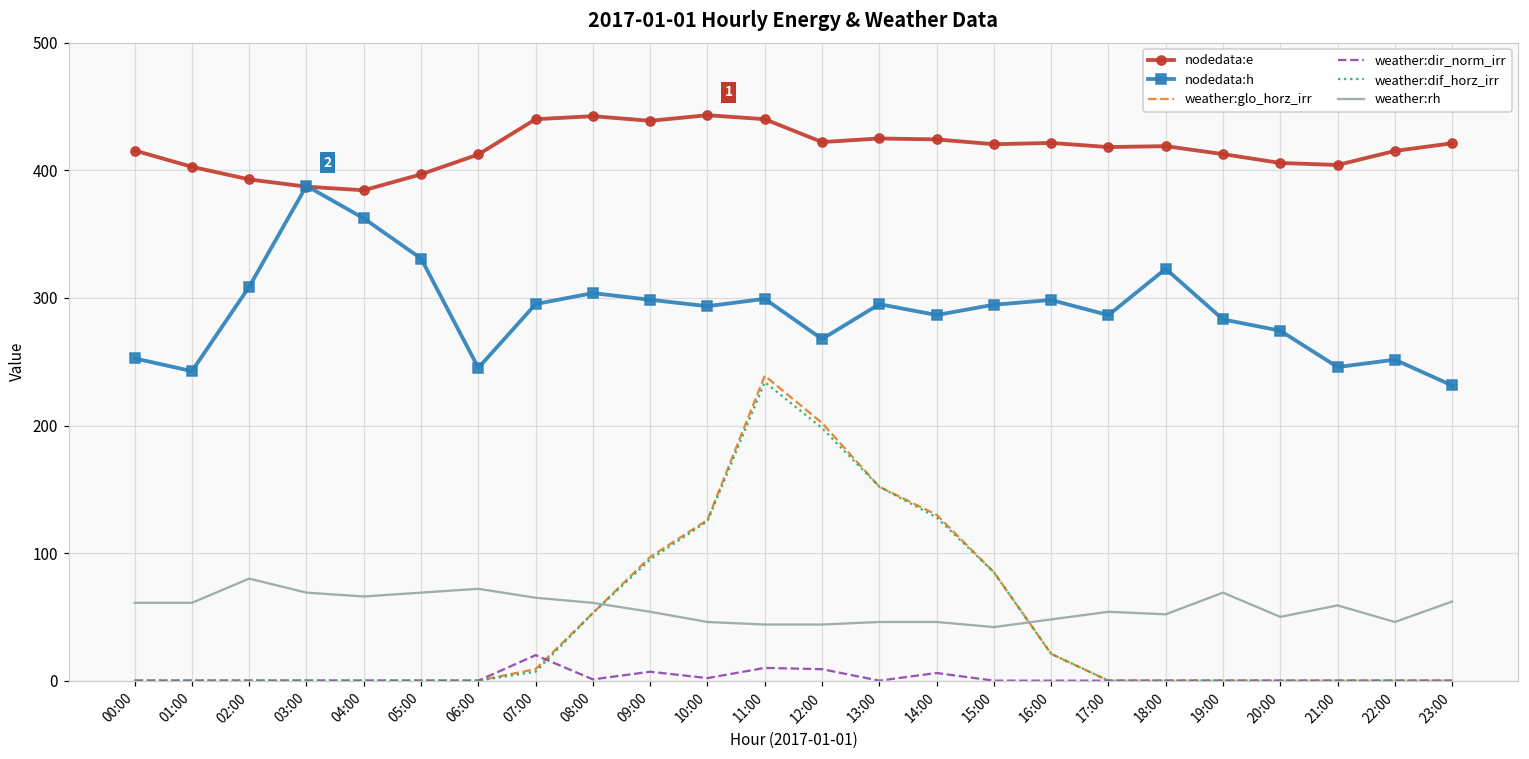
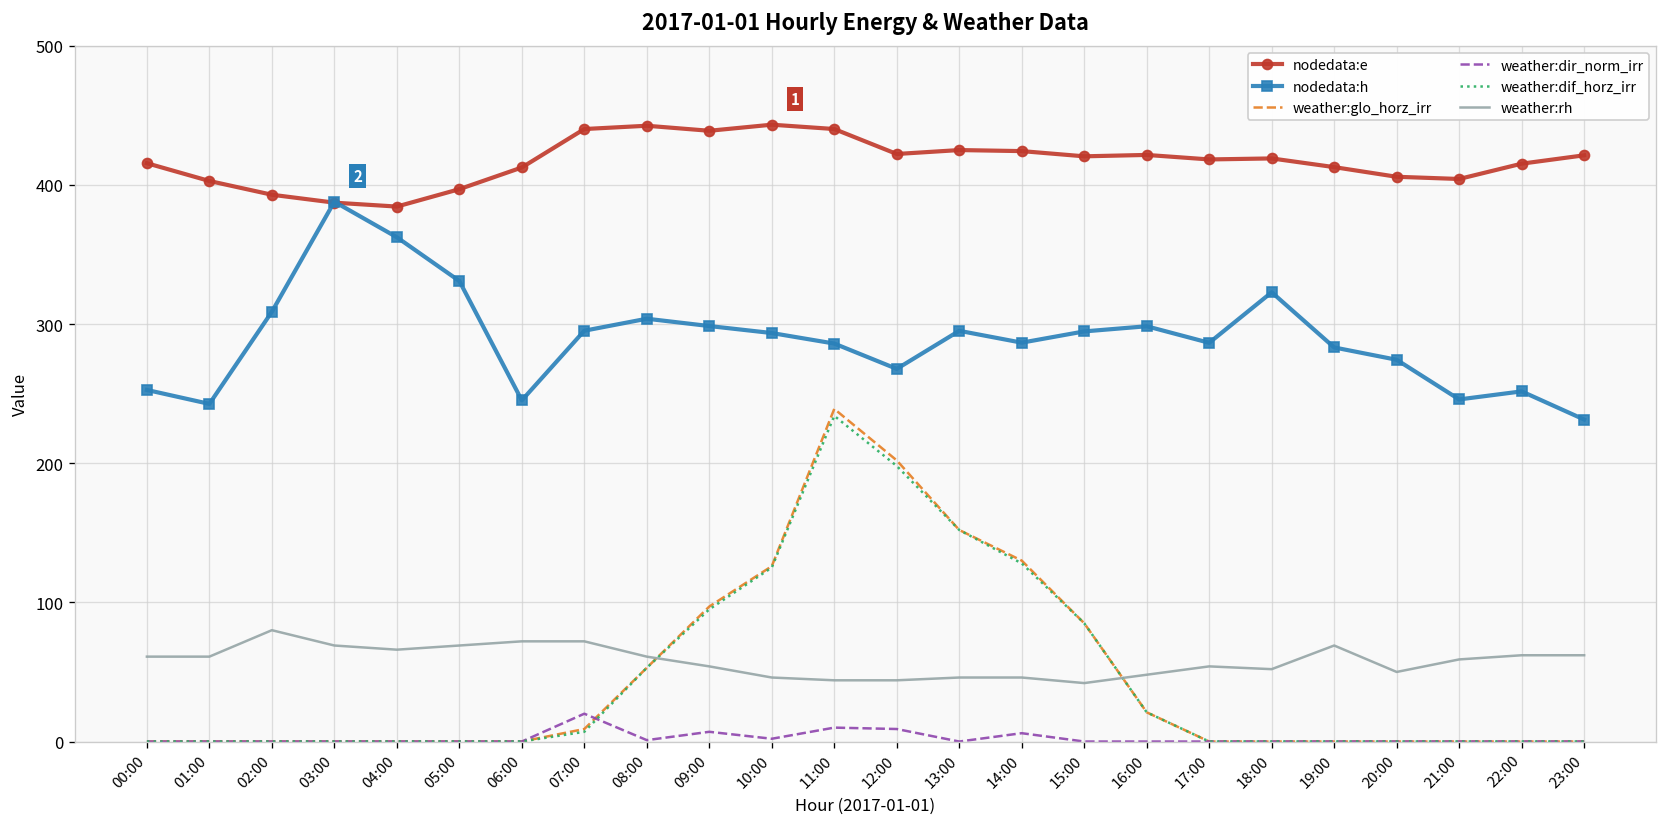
  {
    "nodedata:e": {
      "00:00": 416,
      "01:00": 403,
      "02:00": 393,
      "04:00": 384,
      "05:00": 397,
      "06:00": 412,
      "07:00": 440,
      "08:00": 442,
      "09:00": 439,
      "11:00": 440,
      "12:00": 422,
      "13:00": 425,
      "14:00": 424,
      "15:00": 420,
      "16:00": 421,
      "17:00": 418,
      "18:00": 419,
      "19:00": 413,
      "20:00": 406,
      "21:00": 404,
      "22:00": 415,
      "23:00": 421
    },
    "nodedata:h": {
      "00:00": 253,
      "01:00": 243,
      "02:00": 309,
      "04:00": 362,
      "05:00": 331,
      "06:00": 245,
      "07:00": 295,
      "08:00": 304,
      "09:00": 299,
      "10:00": 294,
-     "11:00": 299,
+     "11:00": 286,
      "12:00": 268,
      "13:00": 295,
      "14:00": 287,
      "15:00": 295,
      "16:00": 298,
      "17:00": 286,
      "18:00": 323,
      "19:00": 283,
      "20:00": 274,
      "21:00": 246,
      "22:00": 252,
      "23:00": 231
    },
    "weather:glo_horz_irr": {
      "11:00": 239,
      "12:00": 202
    },
    "weather:dir_norm_irr": {
      "07:00": 20,
      "08:00": 1,
      "09:00": 7,
      "10:00": 2,
      "11:00": 10,
      "12:00": 9,
      "13:00": 0,
      "14:00": 6,
      "15:00": 0,
      "16:00": 0
    },
    "weather:dif_horz_irr": {
      "11:00": 234,
      "12:00": 198
    },
    "weather:rh": {
      "00:00": 61,
      "01:00": 61,
      "02:00": 80,
      "03:00": 69,
      "04:00": 66,
      "05:00": 69,
      "06:00": 72,
-     "07:00": 65,
+     "07:00": 72,
      "08:00": 61,
      "09:00": 54,
      "10:00": 46,
      "11:00": 44,
      "12:00": 44,
      "13:00": 46,
      "14:00": 46,
      "15:00": 42,
      "16:00": 48,
      "17:00": 54,
      "18:00": 52,
      "19:00": 69,
      "20:00": 50,
      "21:00": 59,
-     "22:00": 46,
+     "22:00": 62,
      "23:00": 62
    }
  }
